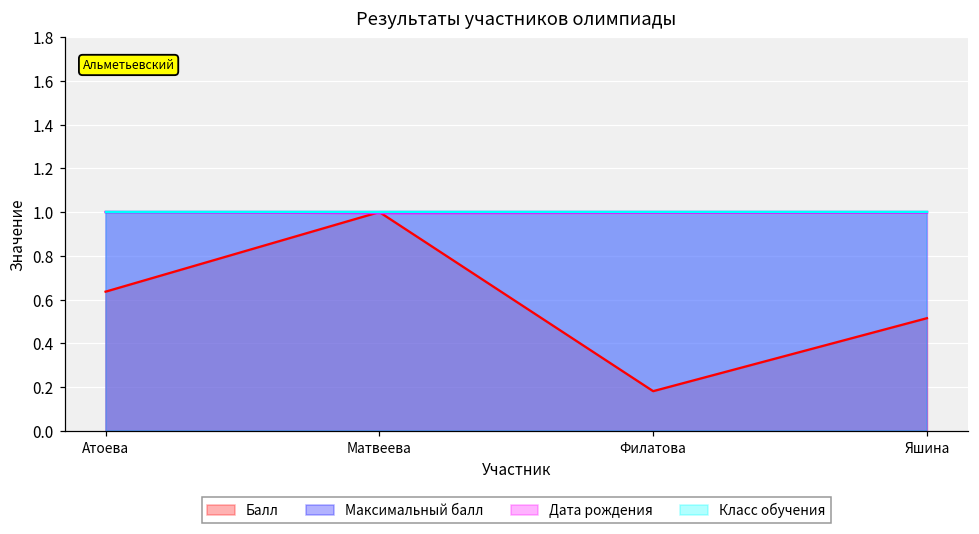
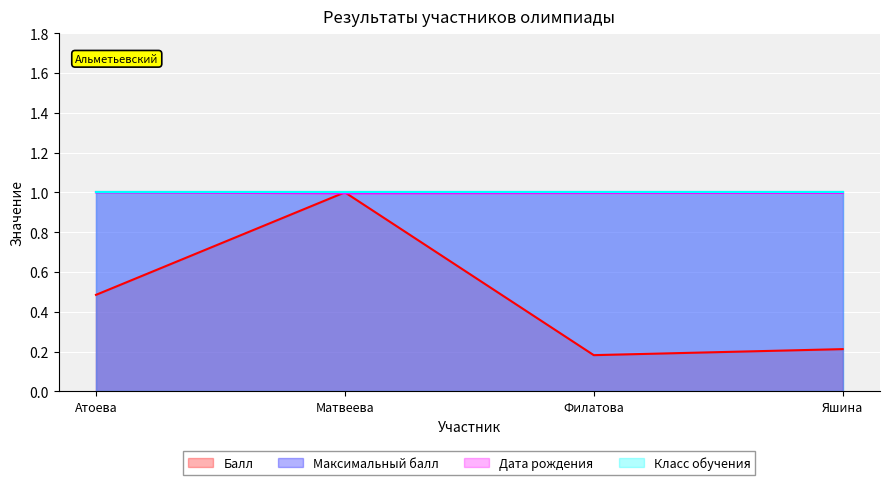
  {
    "Балл": {
-     "Атоева": 0.64,
+     "Атоева": 0.48,
      "Филатова": 0.18,
-     "Яшина": 0.52
+     "Яшина": 0.21
    }
  }
